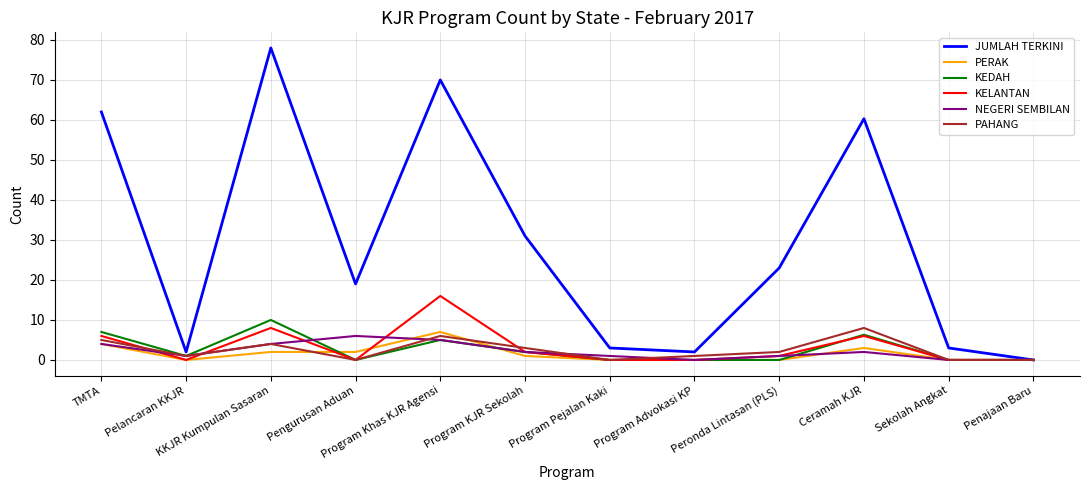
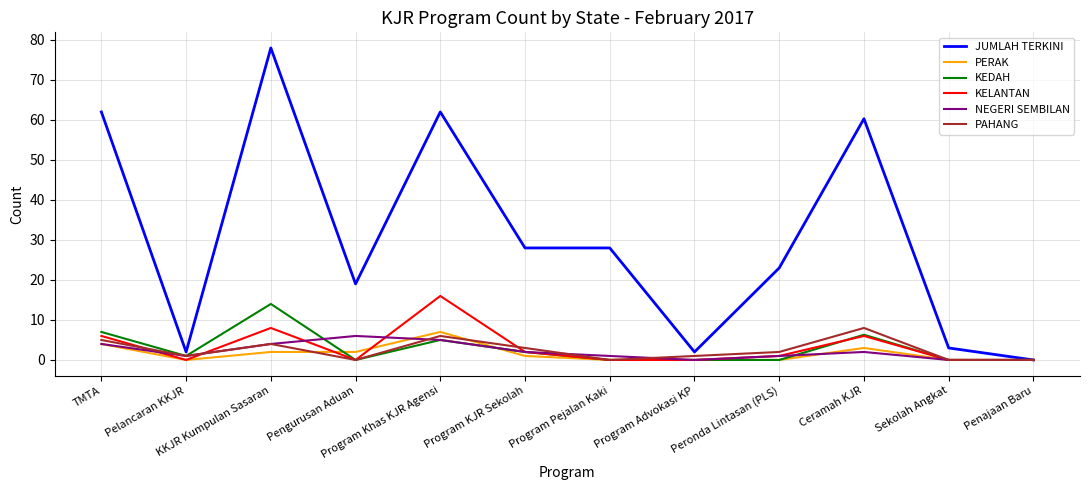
  {
    "JUMLAH TERKINI": {
      "TMTA": 62,
      "Pelancaran KKJR": 2,
      "KKJR Kumpulan Sasaran": 78,
      "Pengurusan Aduan": 19,
-     "Program Khas KJR Agensi": 70,
-     "Program KJR Sekolah": 31,
-     "Program Pejalan Kaki": 3,
+     "Program Khas KJR Agensi": 62,
+     "Program KJR Sekolah": 28,
+     "Program Pejalan Kaki": 28,
      "Program Advokasi KP": 2,
      "Peronda Lintasan (PLS)": 23,
      "Ceramah KJR": 60,
      "Sekolah Angkat": 3
    },
    "PERAK": {
      "KKJR Kumpulan Sasaran": 2,
      "Pengurusan Aduan": 2,
      "Program Khas KJR Agensi": 7,
      "Program KJR Sekolah": 1,
      "Ceramah KJR": 3
    },
    "KEDAH": {
      "TMTA": 7,
-     "KKJR Kumpulan Sasaran": 10
+     "KKJR Kumpulan Sasaran": 14
    },
    "KELANTAN": {
      "TMTA": 6,
      "KKJR Kumpulan Sasaran": 8,
      "Program Khas KJR Agensi": 16
    },
    "NEGERI SEMBILAN": {
      "Pengurusan Aduan": 6,
      "Program Pejalan Kaki": 1,
      "Ceramah KJR": 2
    },
    "PAHANG": {
      "TMTA": 5,
      "Program Khas KJR Agensi": 6,
      "Program KJR Sekolah": 3,
      "Program Advokasi KP": 1,
      "Peronda Lintasan (PLS)": 2,
      "Ceramah KJR": 8
    }
  }
